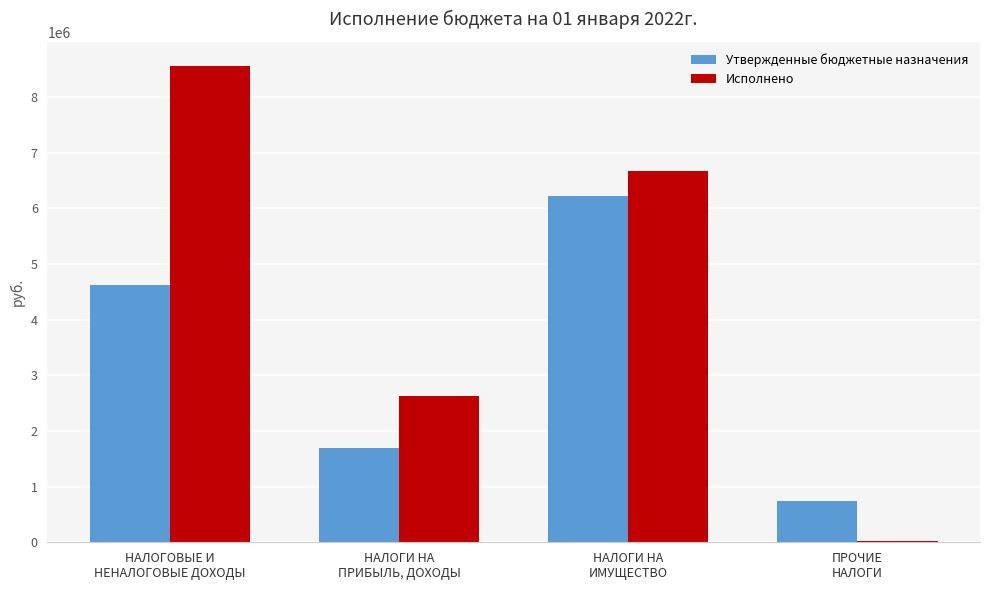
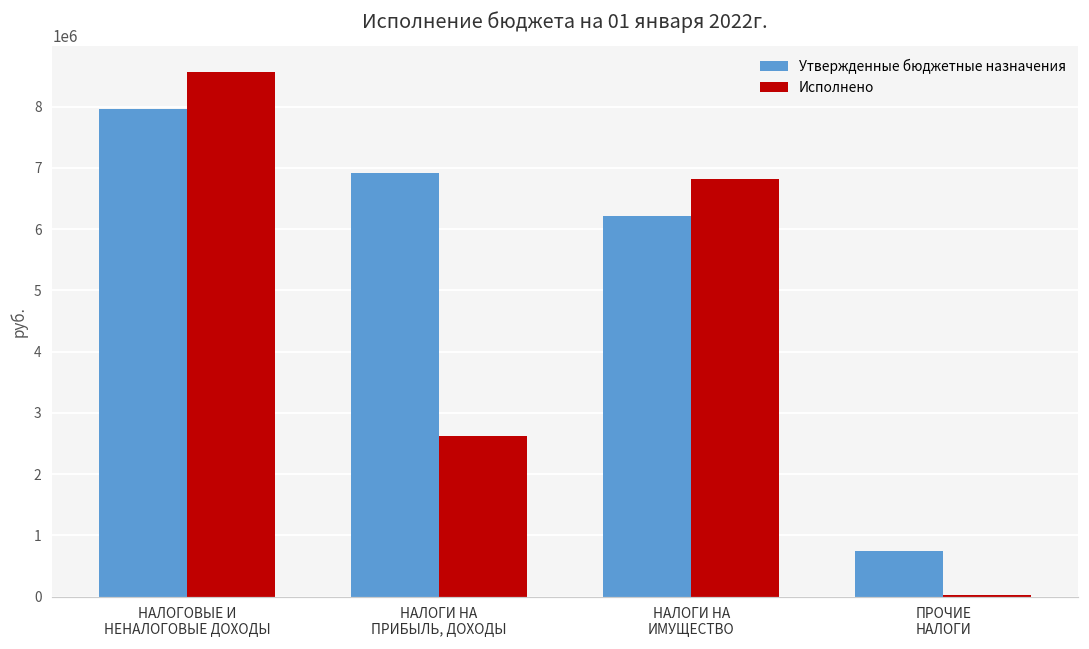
  {
    "Утвержденные бюджетные назначения": {
-     "НАЛОГОВЫЕ И НЕНАЛОГОВЫЕ ДОХОДЫ": 4600000,
-     "НАЛОГИ НА ПРИБЫЛЬ, ДОХОДЫ": 1700000,
+     "НАЛОГОВЫЕ И НЕНАЛОГОВЫЕ ДОХОДЫ": 8000000,
+     "НАЛОГИ НА ПРИБЫЛЬ, ДОХОДЫ": 6900000,
      "НАЛОГИ НА ИМУЩЕСТВО": 6200000,
      "ПРОЧИЕ НАЛОГИ": 700000
    },
    "Исполнено": {
      "НАЛОГОВЫЕ И НЕНАЛОГОВЫЕ ДОХОДЫ": 8600000,
      "НАЛОГИ НА ПРИБЫЛЬ, ДОХОДЫ": 2600000,
-     "НАЛОГИ НА ИМУЩЕСТВО": 6700000
+     "НАЛОГИ НА ИМУЩЕСТВО": 6800000
    }
  }
